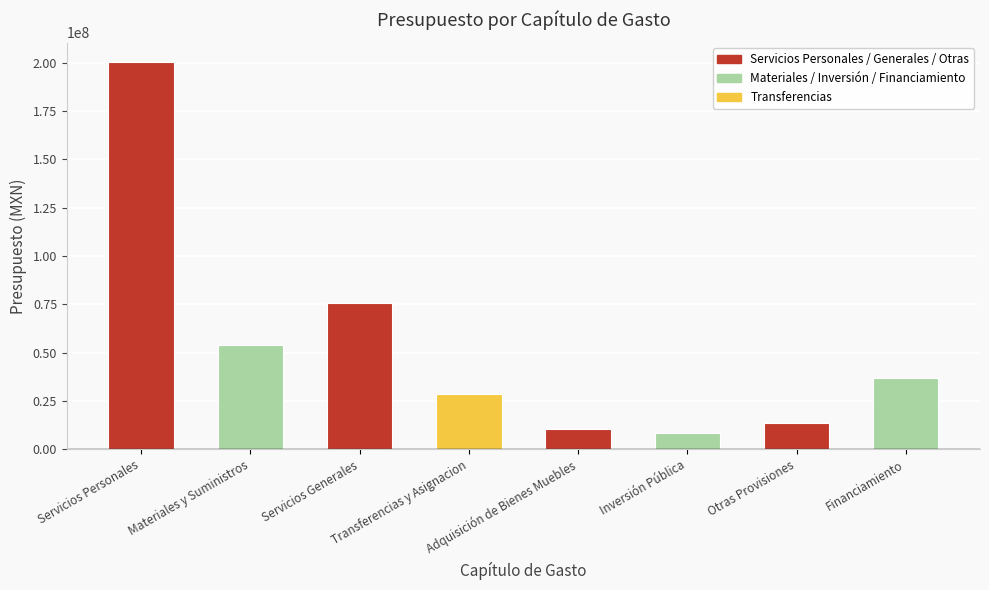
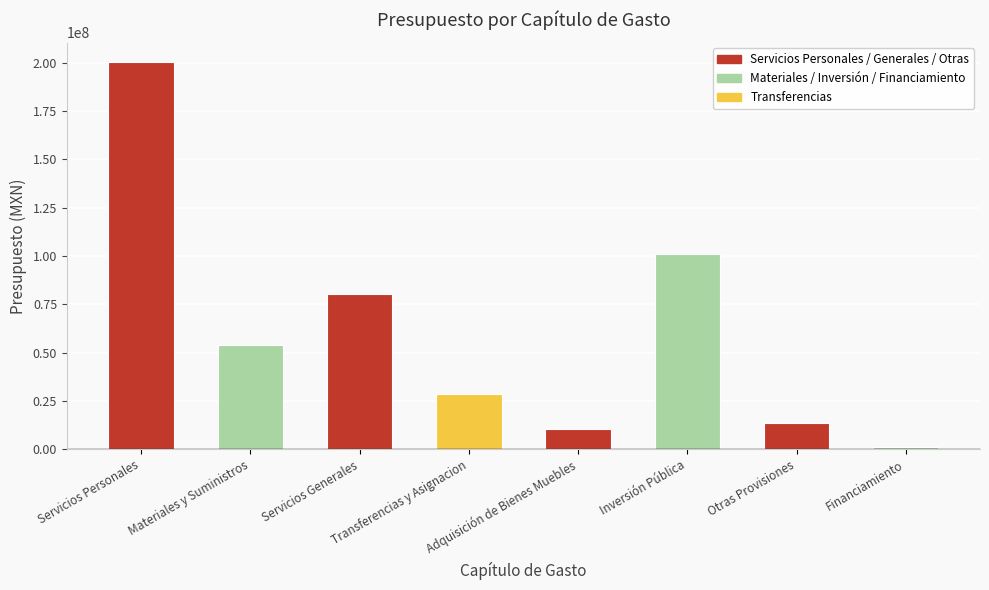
  {
    "Servicios Personales": 200000000,
    "Materiales y Suministros": 54000000,
-   "Servicios Generales": 76000000,
+   "Servicios Generales": 80000000,
    "Transferencias y Asignacion": 28000000,
    "Adquisición de Bienes Muebles": 11000000,
-   "Inversión Pública": 9000000,
+   "Inversión Pública": 101000000,
    "Otras Provisiones": 13000000,
-   "Financiamiento": 37000000
+   "Financiamiento": 1000000
  }
